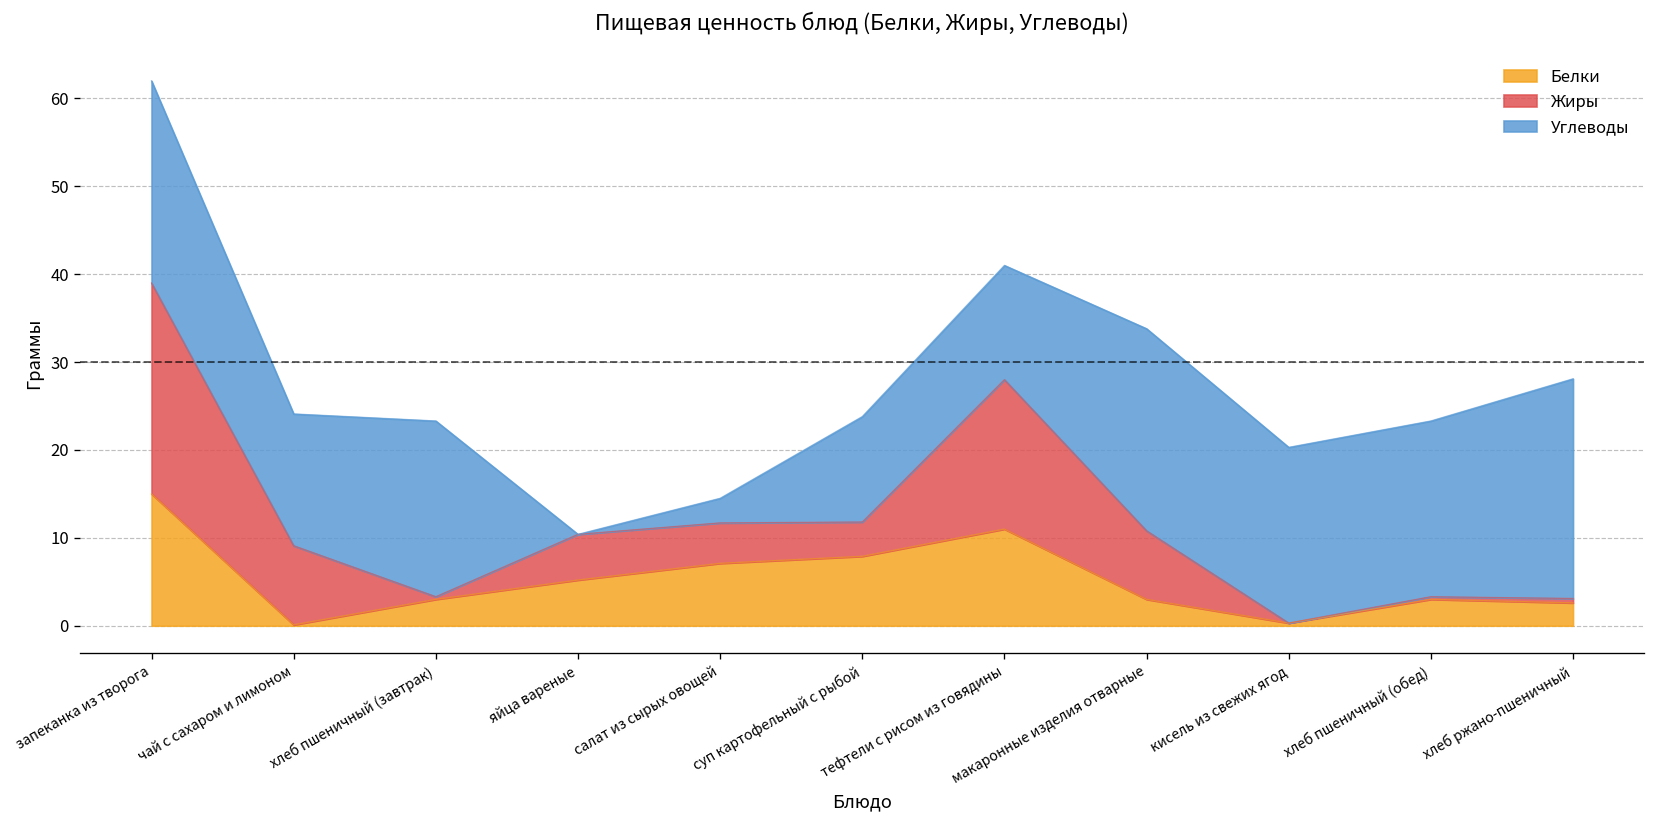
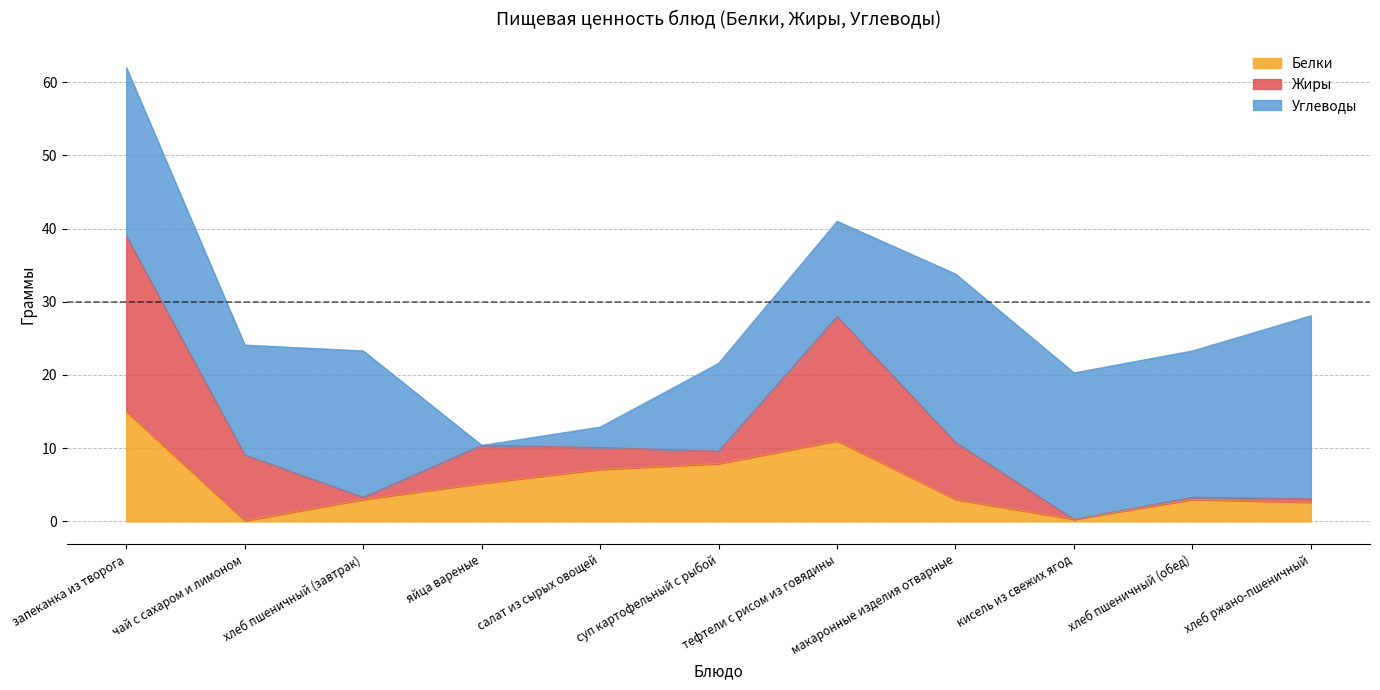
  {
    "Белки": {
      "запеканка из творога": 15,
      "чай с сахаром и лимоном": 0,
      "яйца вареные": 5,
      "салат из сырых овощей": 7,
      "суп картофельный с рыбой": 8,
      "тефтели с рисом из говядины": 11,
      "макаронные изделия отварные": 3,
      "хлеб ржано-пшеничный": 3
    },
    "Жиры": {
      "запеканка из творога": 24,
      "чай с сахаром и лимоном": 9,
-     "салат из сырых овощей": 5,
-     "суп картофельный с рыбой": 4,
+     "салат из сырых овощей": 3,
+     "суп картофельный с рыбой": 2,
      "тефтели с рисом из говядины": 17,
      "макаронные изделия отварные": 8,
      "хлеб ржано-пшеничный": 1
    },
    "Углеводы": {
      "запеканка из творога": 23,
      "чай с сахаром и лимоном": 15,
      "хлеб пшеничный (завтрак)": 20,
      "салат из сырых овощей": 3,
      "суп картофельный с рыбой": 12,
      "тефтели с рисом из говядины": 13,
      "макаронные изделия отварные": 23,
      "кисель из свежих ягод": 20,
      "хлеб пшеничный (обед)": 20,
      "хлеб ржано-пшеничный": 25
    }
  }
